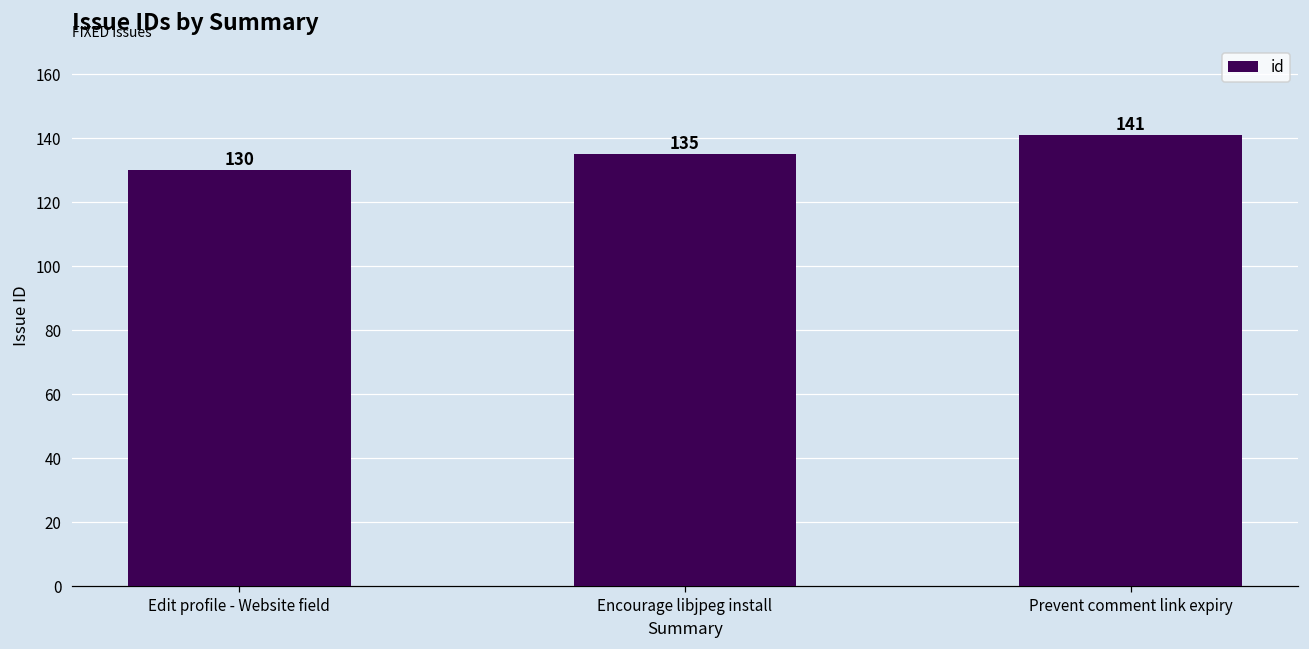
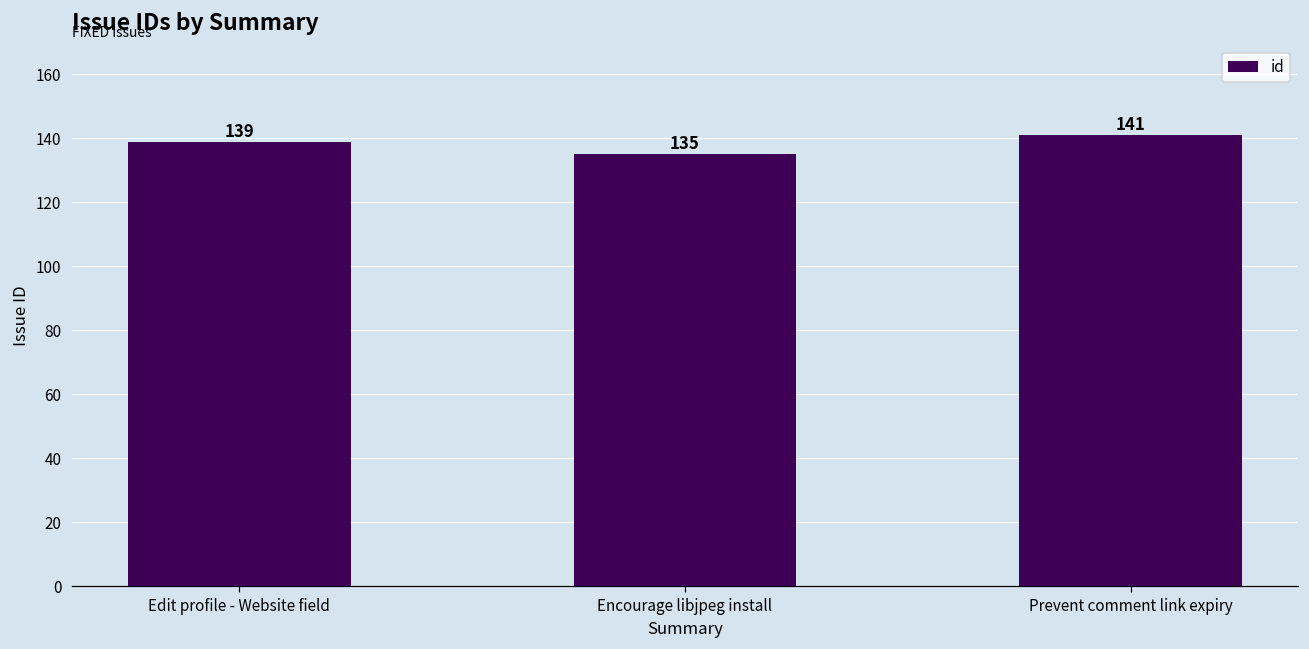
  {
-   "Edit profile - Website field": 130,
+   "Edit profile - Website field": 139,
    "Encourage libjpeg install": 135,
    "Prevent comment link expiry": 141
  }
